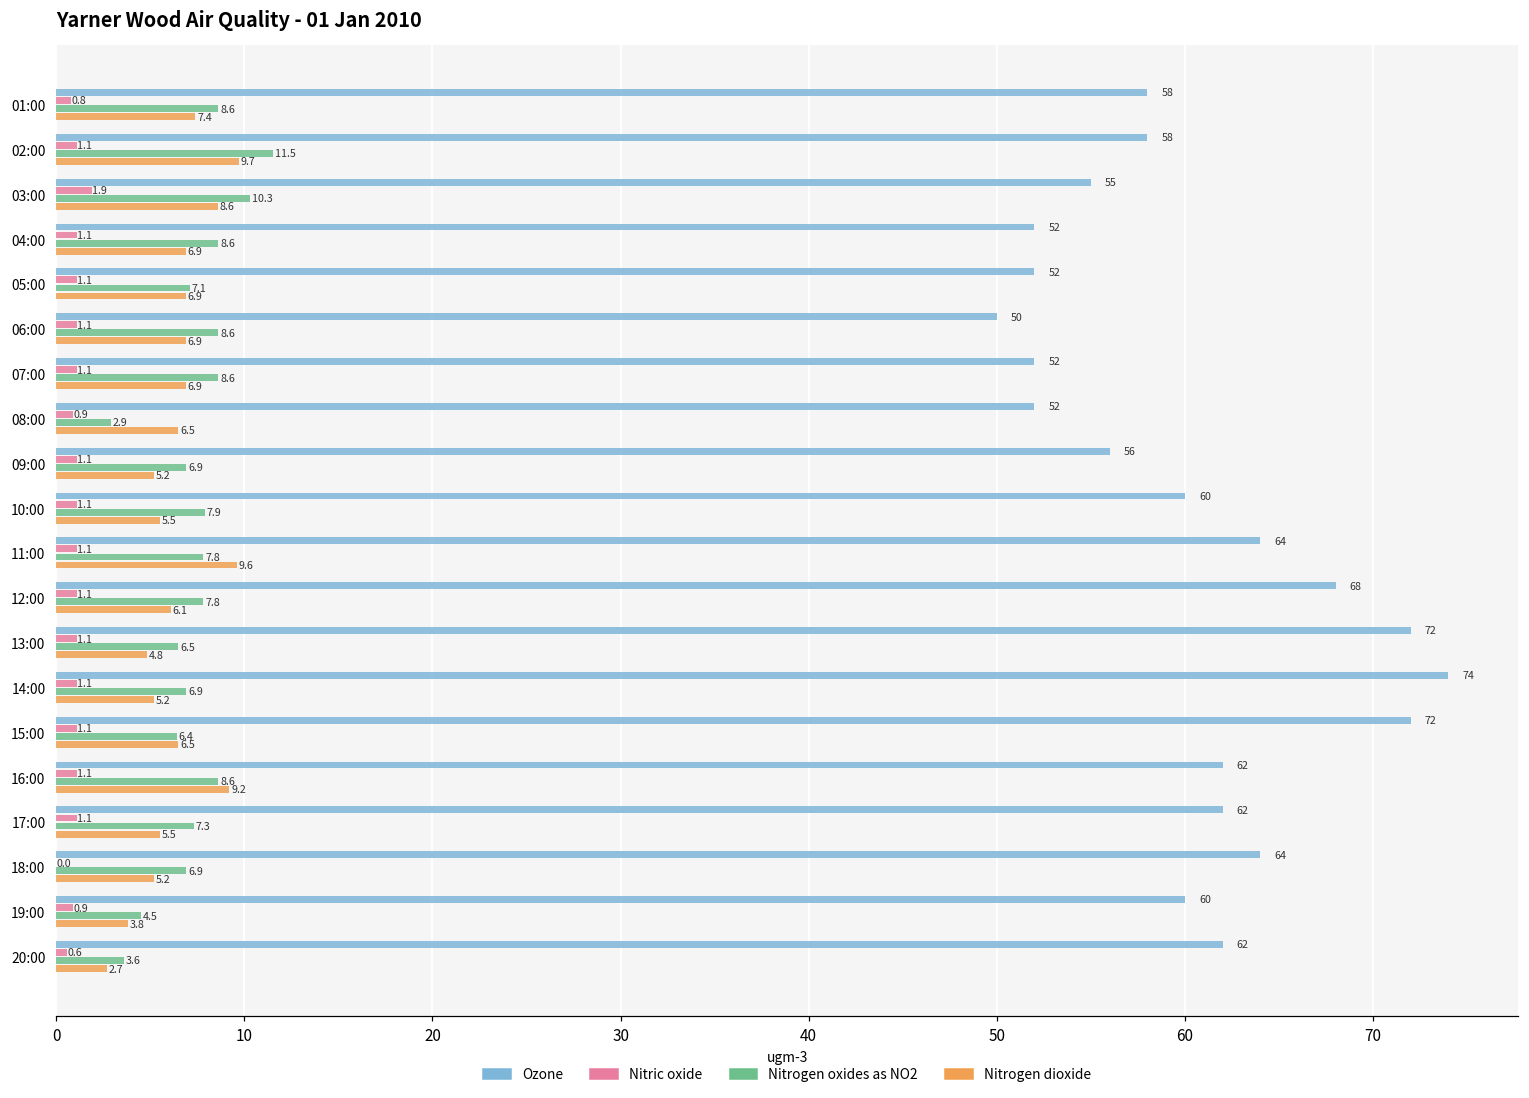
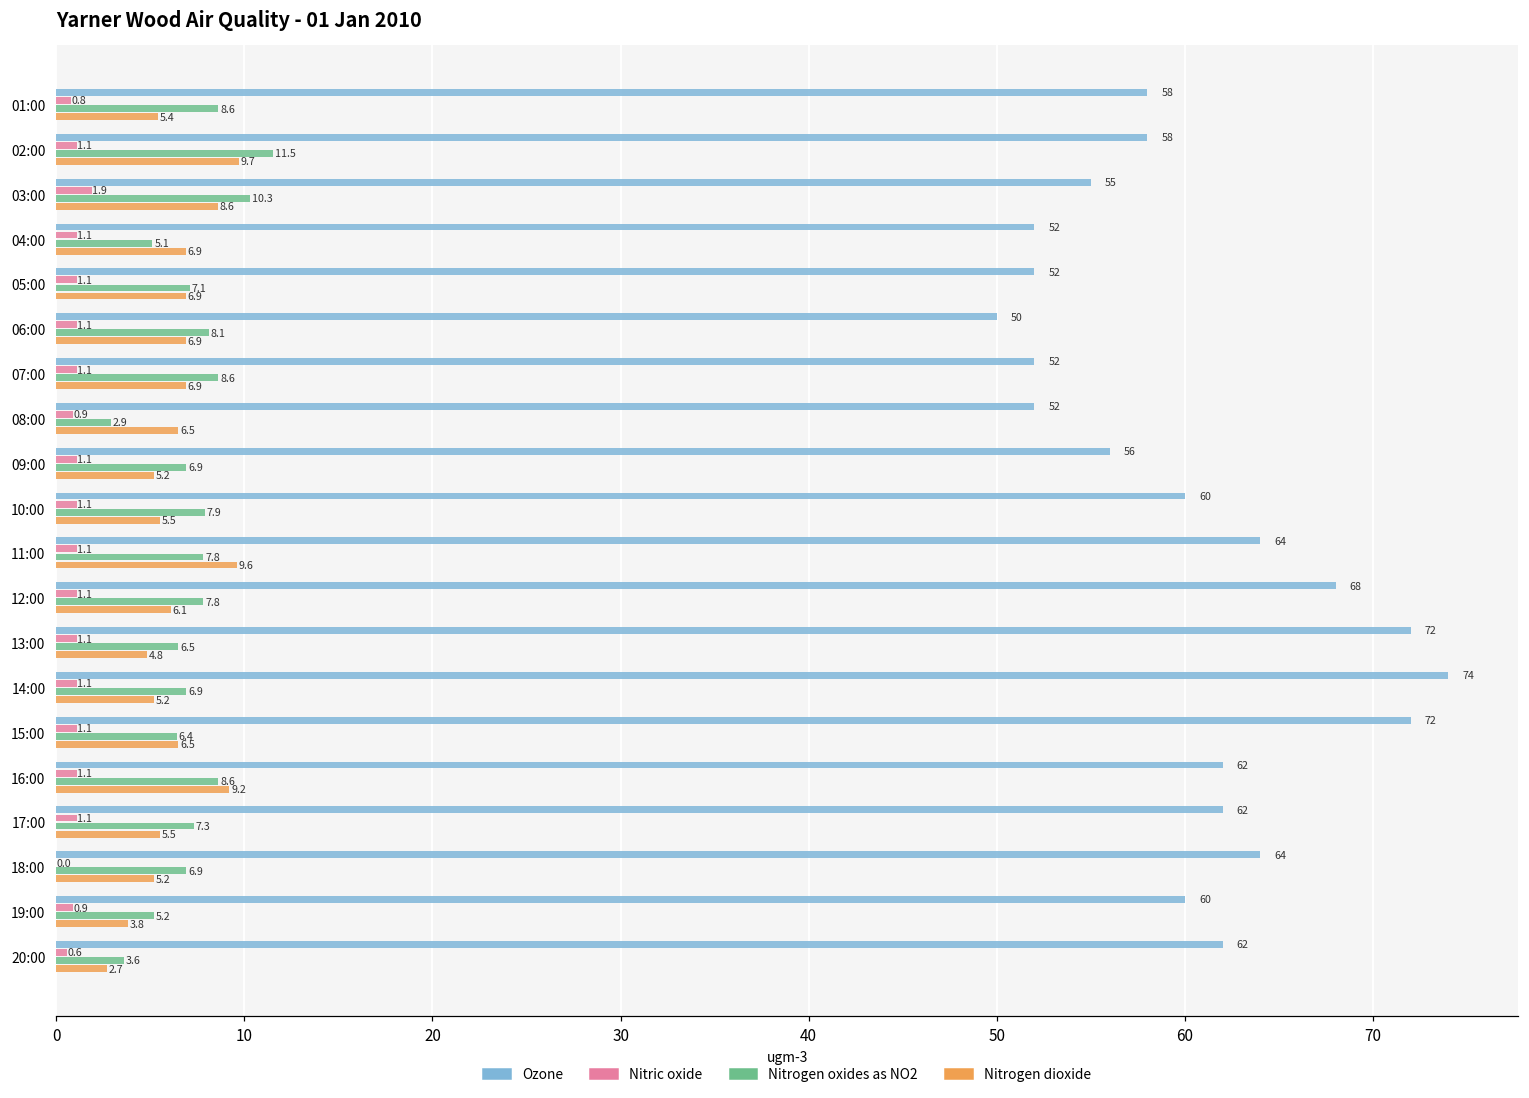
  {
    "Ozone": {
      "01:00": 58,
      "02:00": 58,
      "03:00": 55,
      "04:00": 52,
      "05:00": 52,
      "06:00": 50,
      "07:00": 52,
      "08:00": 52,
      "09:00": 56,
      "10:00": 60,
      "11:00": 64,
      "12:00": 68,
      "13:00": 72,
      "14:00": 74,
      "15:00": 72,
      "16:00": 62,
      "17:00": 62,
      "18:00": 64,
      "19:00": 60,
      "20:00": 62
    },
    "Nitric oxide": {
      "01:00": 0.8,
      "02:00": 1.1,
      "03:00": 1.9,
      "04:00": 1.1,
      "05:00": 1.1,
      "06:00": 1.1,
      "07:00": 1.1,
      "08:00": 0.9,
      "09:00": 1.1,
      "10:00": 1.1,
      "11:00": 1.1,
      "12:00": 1.1,
      "13:00": 1.1,
      "14:00": 1.1,
      "15:00": 1.1,
      "16:00": 1.1,
      "17:00": 1.1,
      "18:00": 0.0,
      "19:00": 0.9,
      "20:00": 0.6
    },
    "Nitrogen oxides as NO2": {
      "01:00": 8.6,
      "02:00": 11.5,
      "03:00": 10.3,
-     "04:00": 8.6,
-     "06:00": 8.6,
+     "04:00": 5.1,
+     "06:00": 8.1,
      "07:00": 8.6,
      "08:00": 2.9,
      "09:00": 6.9,
      "10:00": 7.9,
      "11:00": 7.8,
      "12:00": 7.8,
      "13:00": 6.5,
      "14:00": 6.9,
      "16:00": 8.6,
      "17:00": 7.3,
      "18:00": 6.9,
-     "19:00": 4.5,
+     "19:00": 5.2,
      "20:00": 3.6
    },
    "Nitrogen dioxide": {
-     "01:00": 7.4,
+     "01:00": 5.4,
      "02:00": 9.7,
      "03:00": 8.6,
      "04:00": 6.9,
      "06:00": 6.9,
      "07:00": 6.9,
      "08:00": 6.5,
      "09:00": 5.2,
      "10:00": 5.5,
      "11:00": 9.6,
      "12:00": 6.1,
      "13:00": 4.8,
      "14:00": 5.2,
      "16:00": 9.2,
      "17:00": 5.5,
      "18:00": 5.2,
      "19:00": 3.8,
      "20:00": 2.7
    }
  }
